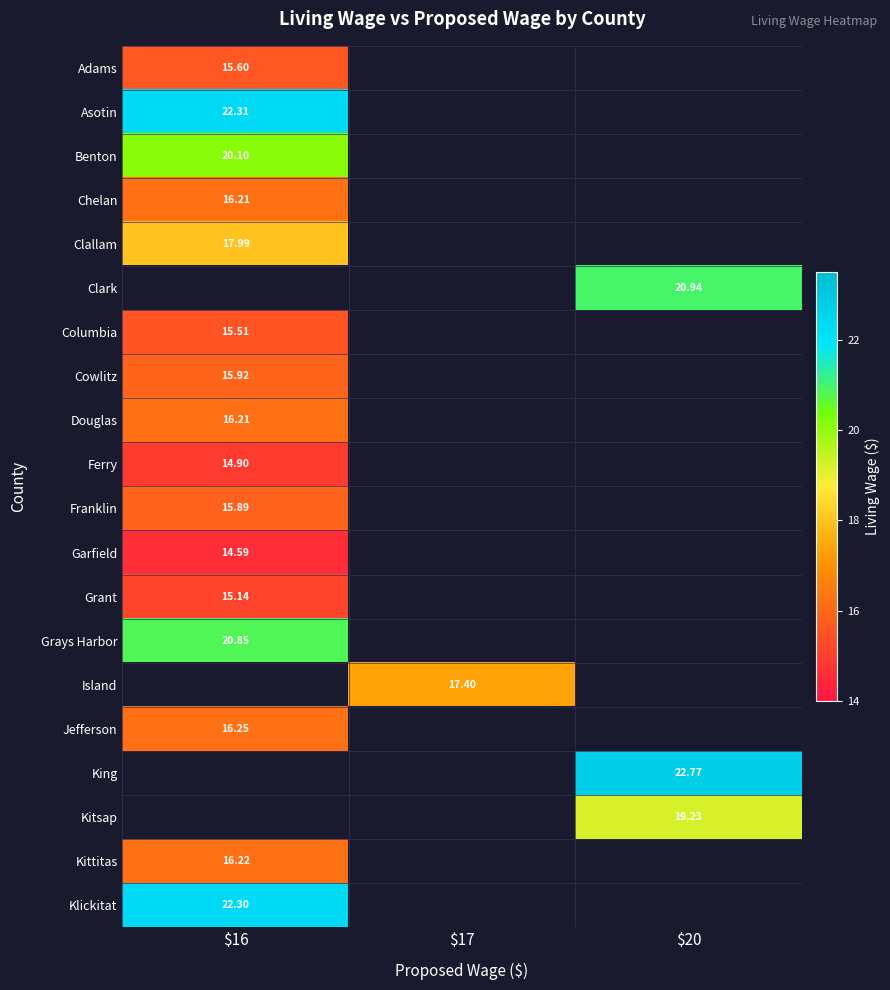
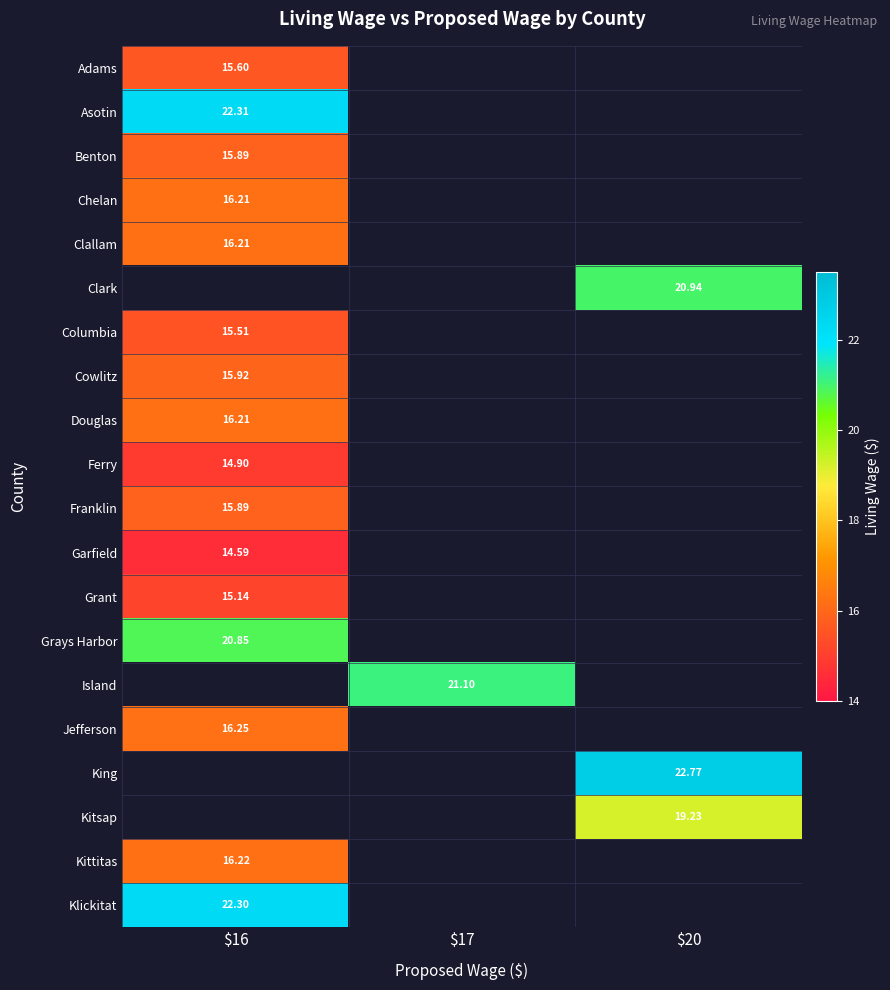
  {
    "Adams": {
      "$16": 15.60
    },
    "Asotin": {
      "$16": 22.31
    },
    "Benton": {
-     "$16": 20.10
+     "$16": 15.89
    },
    "Chelan": {
      "$16": 16.21
    },
    "Clallam": {
-     "$16": 17.99
+     "$16": 16.21
    },
    "Clark": {
      "$20": 20.94
    },
    "Columbia": {
      "$16": 15.51
    },
    "Cowlitz": {
      "$16": 15.92
    },
    "Douglas": {
      "$16": 16.21
    },
    "Ferry": {
      "$16": 14.90
    },
    "Franklin": {
      "$16": 15.89
    },
    "Garfield": {
      "$16": 14.59
    },
    "Grant": {
      "$16": 15.14
    },
    "Grays Harbor": {
      "$16": 20.85
    },
    "Island": {
-     "$17": 17.40
+     "$17": 21.10
    },
    "Jefferson": {
      "$16": 16.25
    },
    "King": {
      "$20": 22.77
    },
    "Kitsap": {
      "$20": 19.23
    },
    "Kittitas": {
      "$16": 16.22
    },
    "Klickitat": {
      "$16": 22.30
    }
  }
